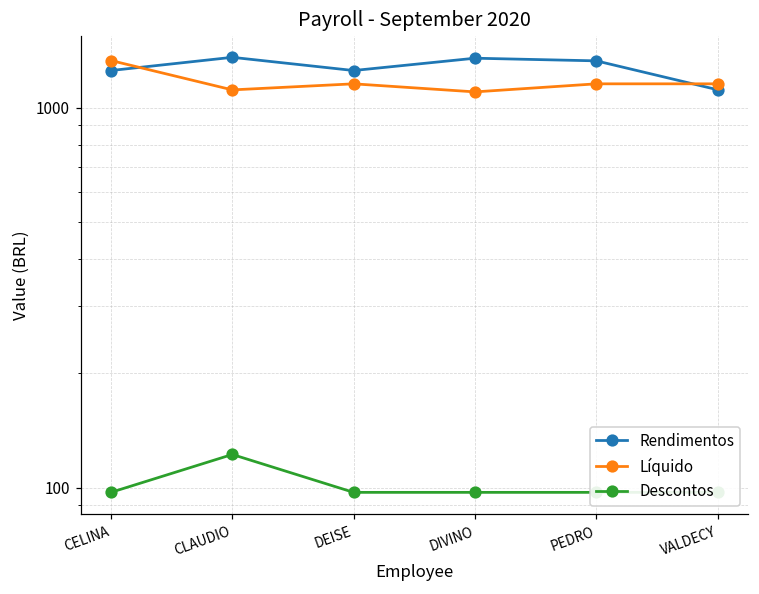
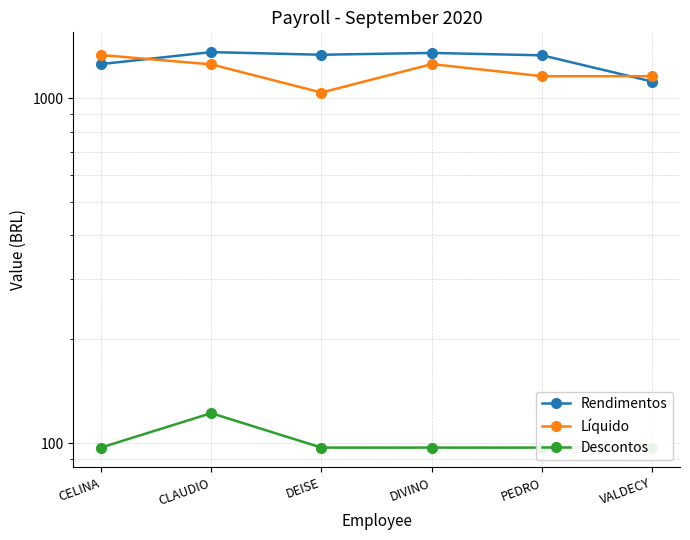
  {
    "Rendimentos": {
      "CELINA": 1250,
      "CLAUDIO": 1360,
-     "DEISE": 1250,
+     "DEISE": 1330,
      "DIVINO": 1350,
      "PEDRO": 1330,
      "VALDECY": 1120
    },
    "Líquido": {
      "CELINA": 1330,
-     "CLAUDIO": 1120,
-     "DEISE": 1160,
-     "DIVINO": 1100,
+     "CLAUDIO": 1250,
+     "DEISE": 1040,
+     "DIVINO": 1250,
      "PEDRO": 1160,
      "VALDECY": 1160
    },
    "Descontos": {
      "CELINA": 97,
      "CLAUDIO": 122,
      "DEISE": 97,
      "DIVINO": 97
    }
  }
